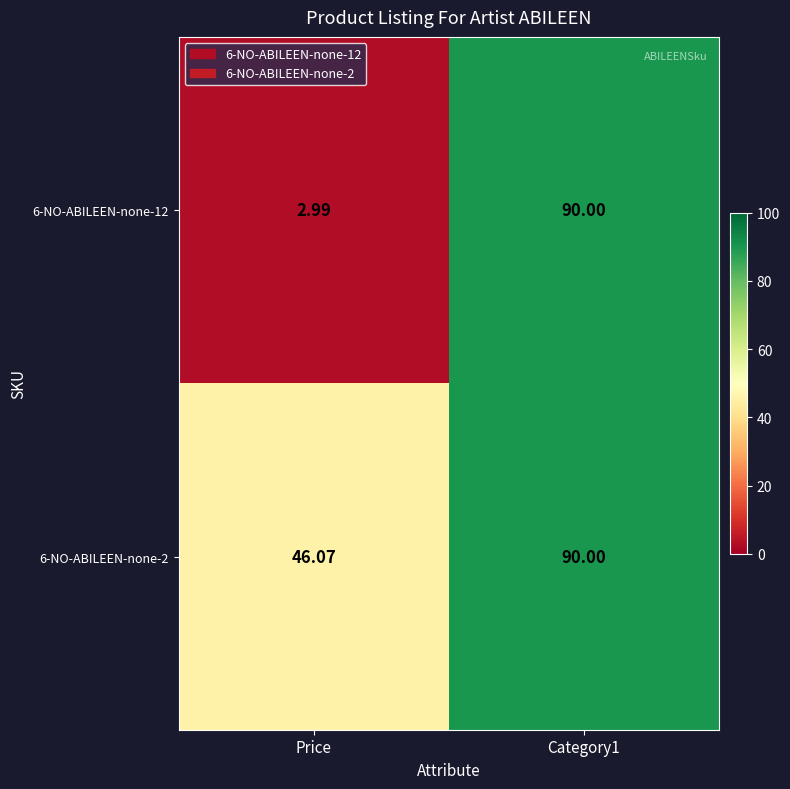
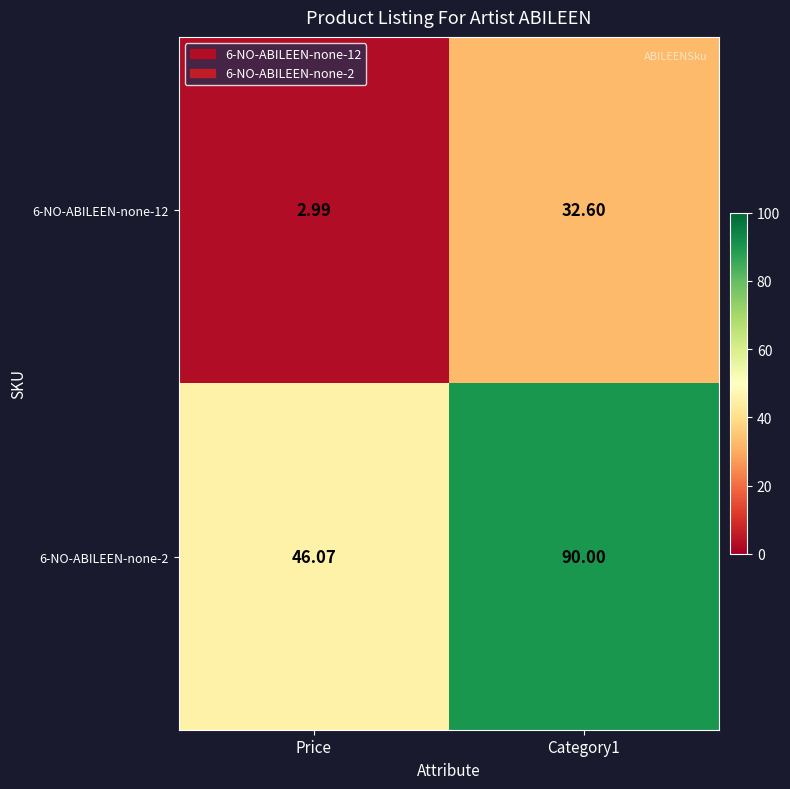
  {
    "6-NO-ABILEEN-none-12": {
      "Price": 2.99,
-     "Category1": 90.00
+     "Category1": 32.60
    },
    "6-NO-ABILEEN-none-2": {
      "Price": 46.07,
      "Category1": 90.00
    }
  }
